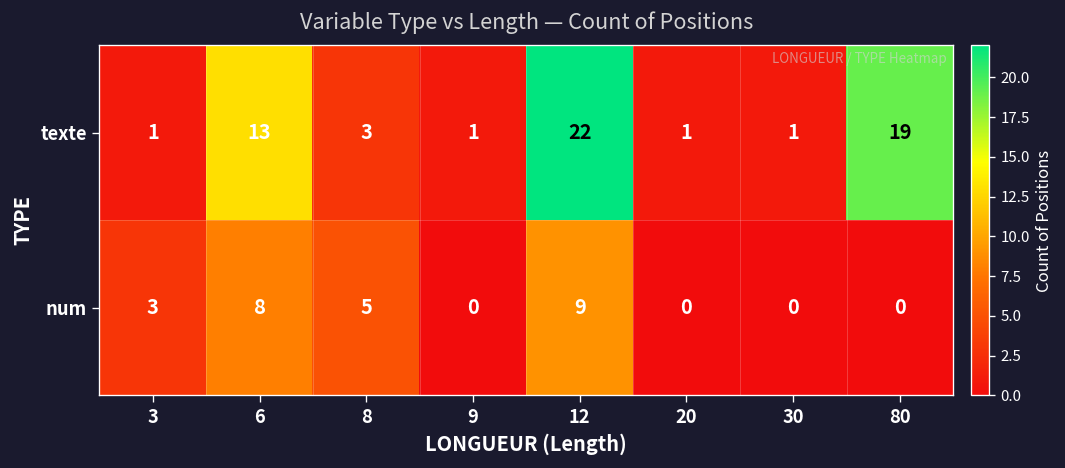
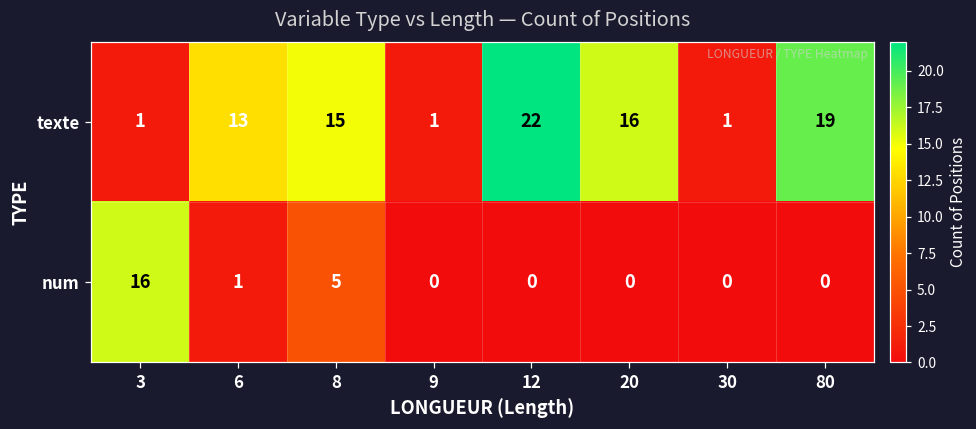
  {
    "texte": {
      "3": 1,
      "6": 13,
-     "8": 3,
+     "8": 15,
      "9": 1,
      "12": 22,
-     "20": 1,
+     "20": 16,
      "30": 1
    },
    "num": {
-     "3": 3,
-     "6": 8,
+     "3": 16,
+     "6": 1,
      "8": 5,
      "9": 0,
-     "12": 9,
+     "12": 0,
      "20": 0,
      "30": 0,
      "80": 0
    }
  }
